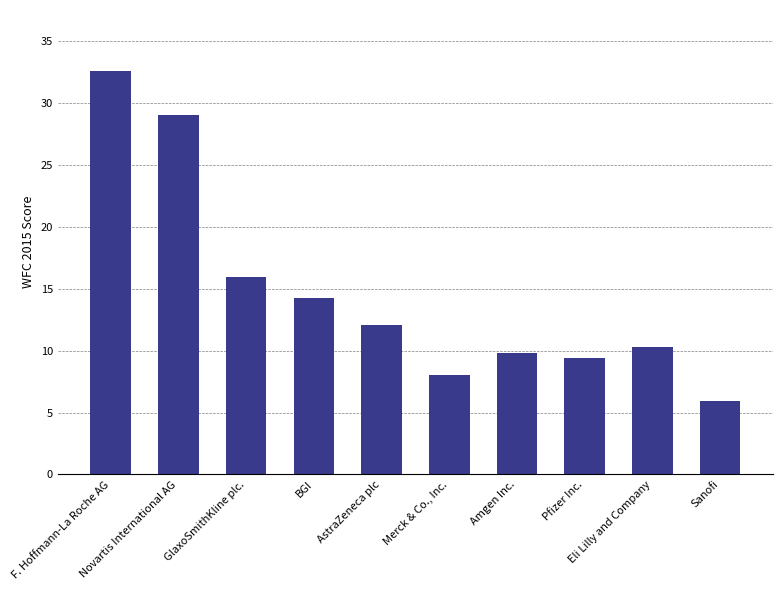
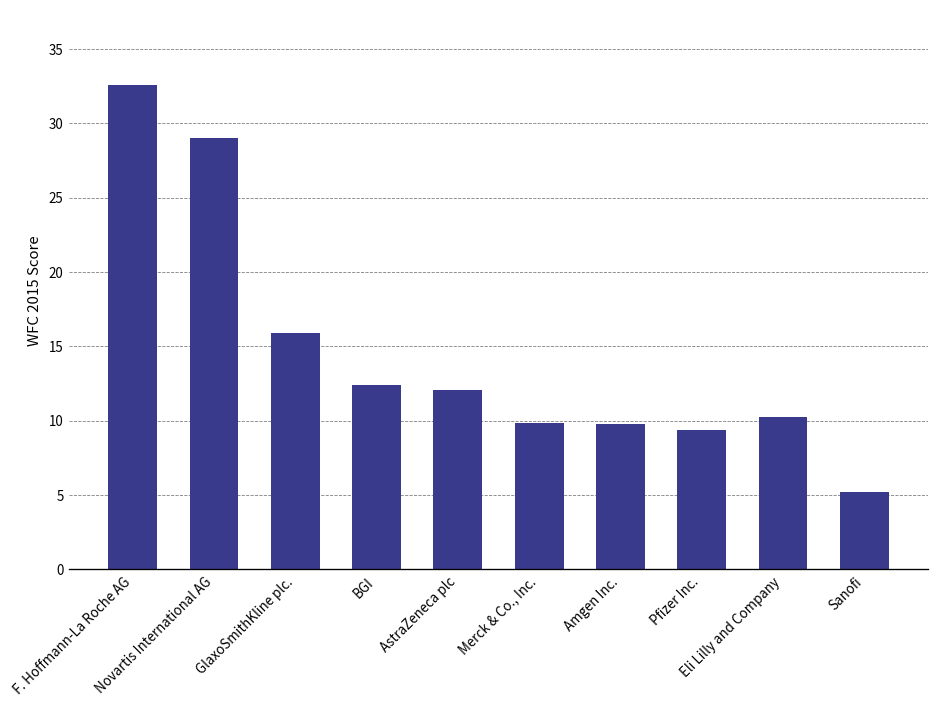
  {
    "F. Hoffmann-La Roche AG": 32.6,
    "Novartis International AG": 29.0,
    "GlaxoSmithKline plc.": 15.9,
-   "BGI": 14.2,
+   "BGI": 12.4,
    "AstraZeneca plc": 12.0,
-   "Merck & Co., Inc.": 8.0,
+   "Merck & Co., Inc.": 9.9,
    "Amgen Inc.": 9.8,
    "Pfizer Inc.": 9.4,
    "Eli Lilly and Company": 10.3,
-   "Sanofi": 6.0
+   "Sanofi": 5.2
  }
